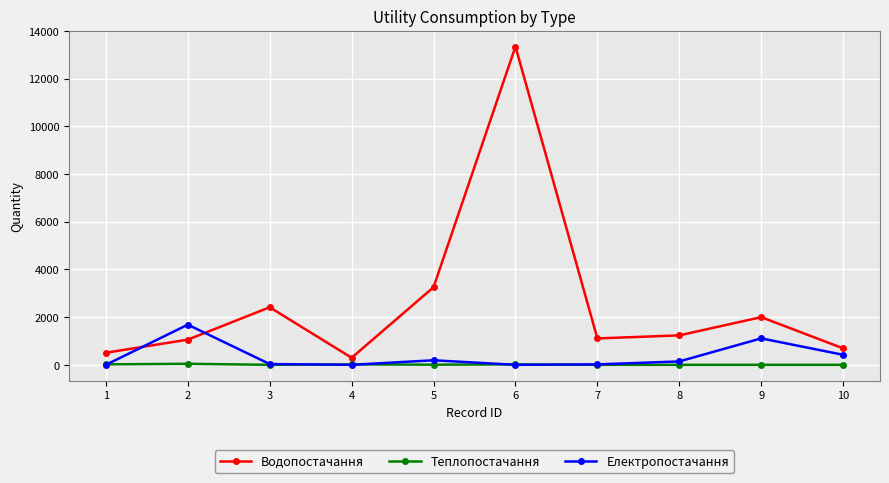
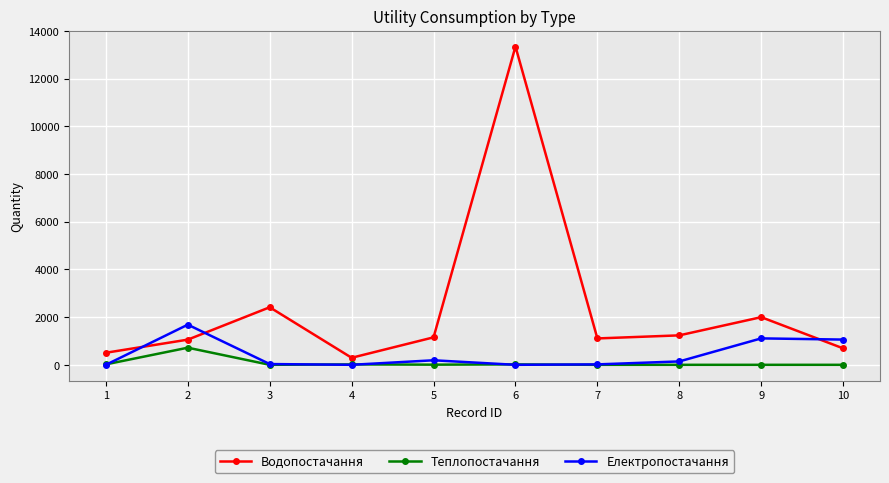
  {
    "Водопостачання": {
      "1": 500,
      "2": 1100,
      "3": 2400,
      "4": 300,
-     "5": 3300,
+     "5": 1200,
      "6": 13300,
      "7": 1100,
      "8": 1200,
      "9": 2000,
      "10": 700
    },
    "Теплопостачання": {
-     "2": 0,
+     "2": 700,
      "5": 0,
      "8": 0,
      "9": 0,
      "10": 0
    },
    "Електропостачання": {
      "2": 1700,
      "5": 200,
      "8": 100,
      "9": 1100,
-     "10": 400
+     "10": 1100
    }
  }
